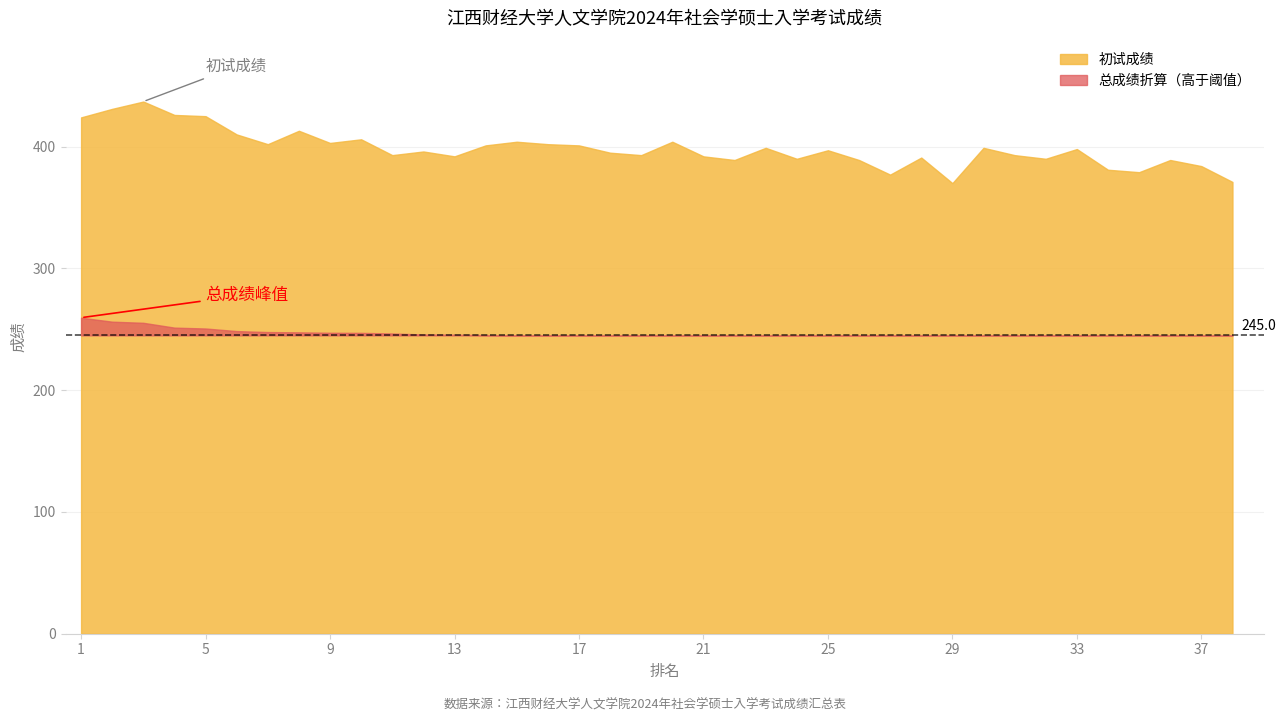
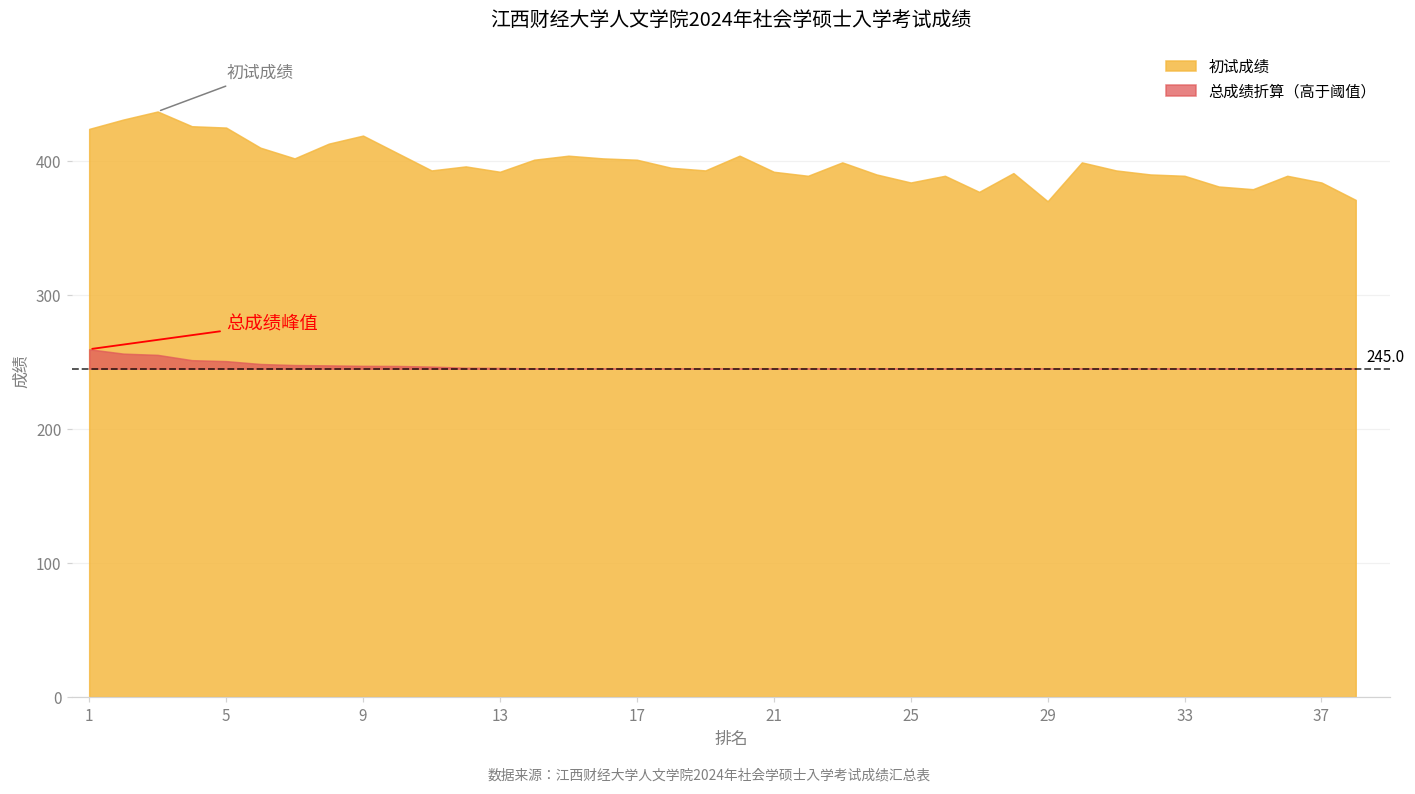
  {
    "初试成绩": {
      "1": 424,
      "5": 425,
-     "9": 403,
+     "9": 419,
      "13": 392,
      "17": 401,
      "21": 392,
-     "25": 397,
+     "25": 384,
      "29": 370,
-     "33": 398,
+     "33": 389,
      "37": 384
    },
    "总成绩折算（高于阈值）": {
      "1": 260,
      "5": 251,
      "9": 247
    }
  }
